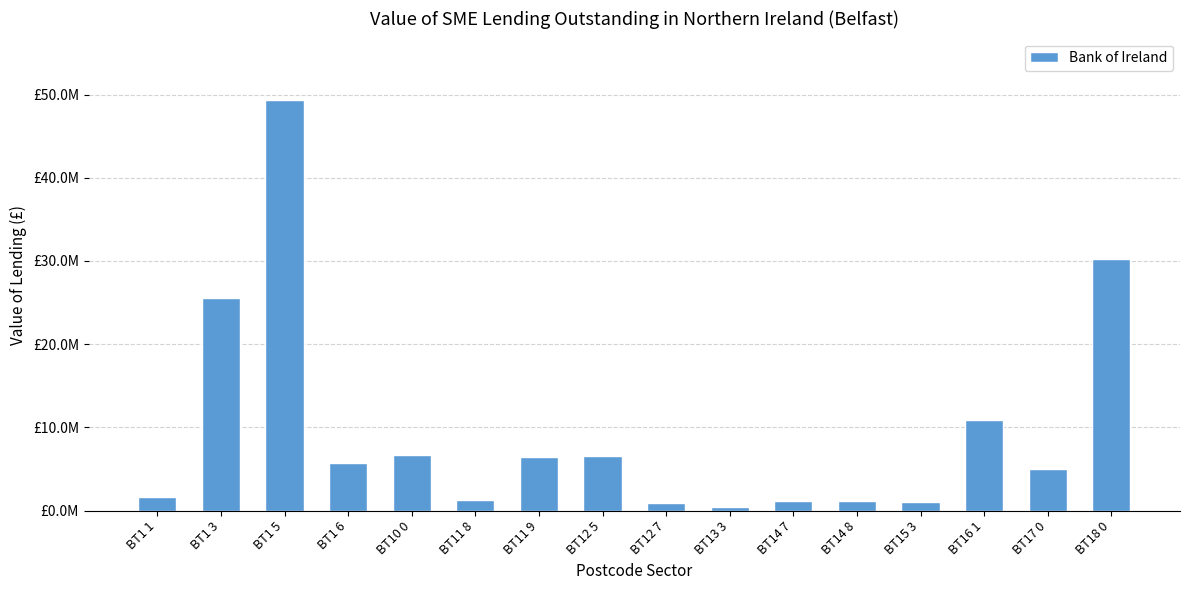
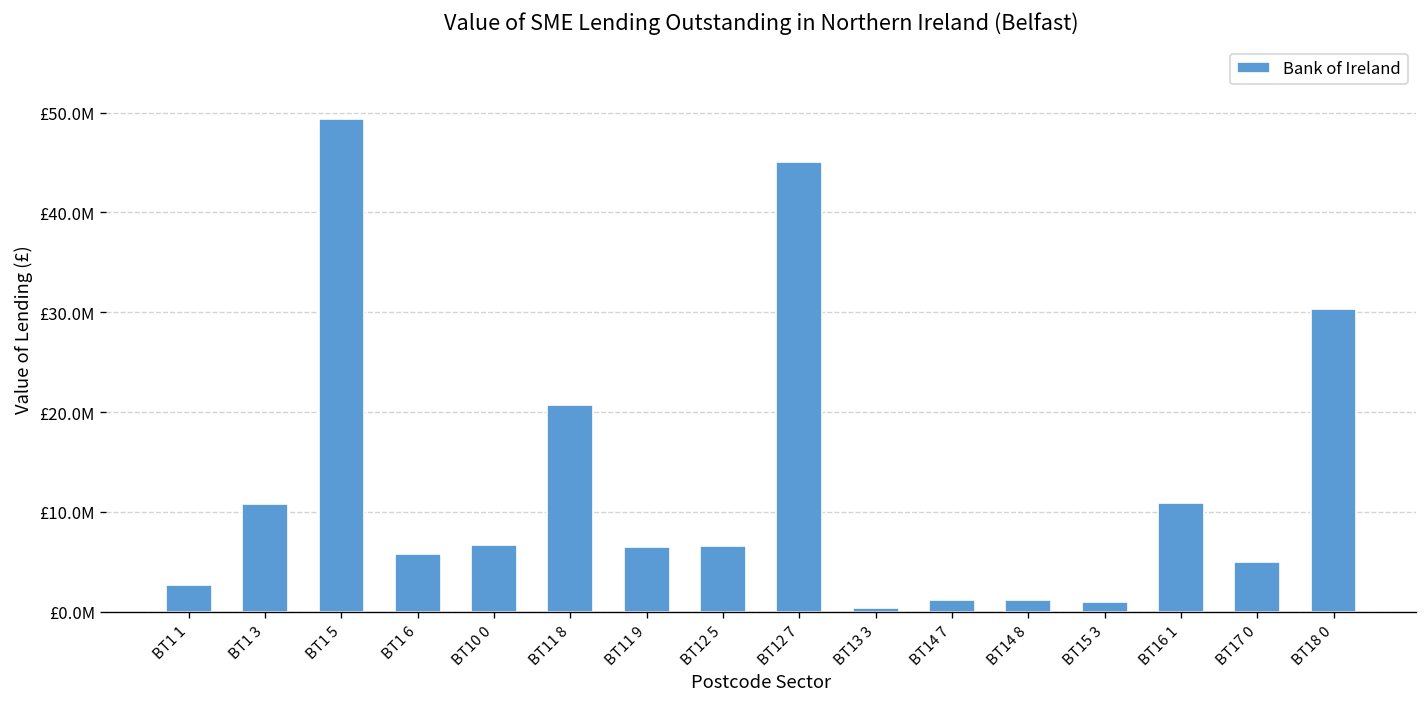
  {
-   "BT1 1": "£2000000",
-   "BT1 3": "£26000000",
+   "BT1 1": "£3000000",
+   "BT1 3": "£11000000",
    "BT1 5": "£49000000",
    "BT1 6": "£6000000",
    "BT10 0": "£7000000",
-   "BT11 8": "£1000000",
+   "BT11 8": "£21000000",
    "BT11 9": "£6000000",
    "BT12 5": "£7000000",
-   "BT12 7": "£1000000",
+   "BT12 7": "£45000000",
    "BT13 3": "£0",
    "BT14 7": "£1000000",
    "BT14 8": "£1000000",
    "BT15 3": "£1000000",
    "BT16 1": "£11000000",
    "BT17 0": "£5000000",
    "BT18 0": "£30000000"
  }
